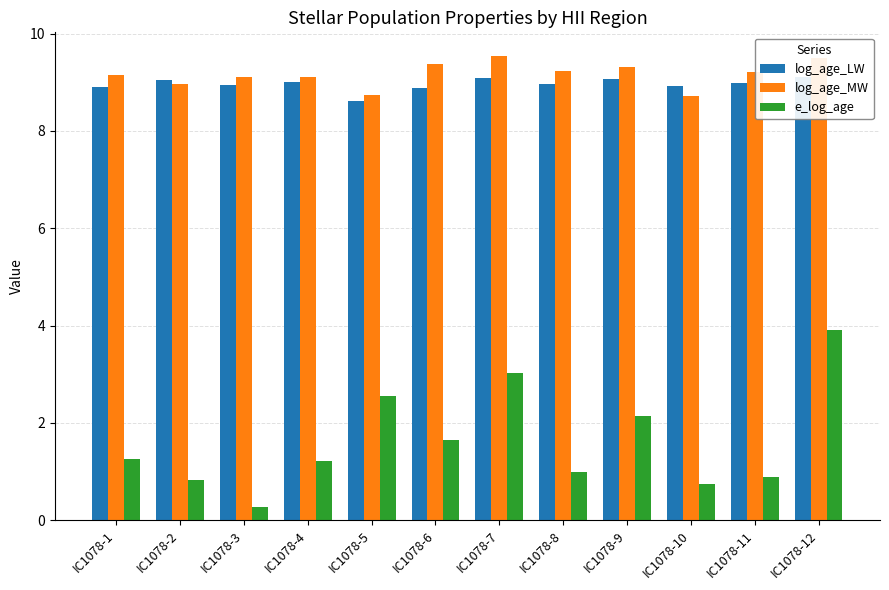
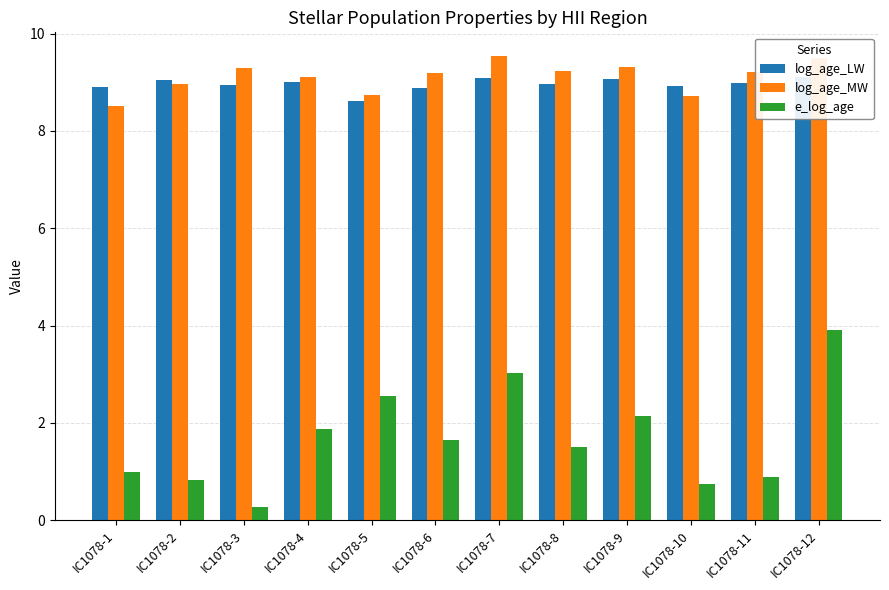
  {
    "log_age_LW": {
      "IC1078-1": 8.9,
      "IC1078-2": 9.0,
      "IC1078-3": 8.9,
      "IC1078-4": 9.0,
      "IC1078-5": 8.6,
      "IC1078-6": 8.9,
      "IC1078-7": 9.1,
      "IC1078-8": 9.0,
      "IC1078-9": 9.1,
      "IC1078-10": 8.9,
      "IC1078-11": 9.0
    },
    "log_age_MW": {
-     "IC1078-1": 9.1,
+     "IC1078-1": 8.5,
      "IC1078-2": 9.0,
-     "IC1078-3": 9.1,
+     "IC1078-3": 9.3,
      "IC1078-4": 9.1,
      "IC1078-5": 8.7,
-     "IC1078-6": 9.4,
+     "IC1078-6": 9.2,
      "IC1078-7": 9.5,
      "IC1078-8": 9.2,
      "IC1078-9": 9.3,
      "IC1078-10": 8.7,
      "IC1078-11": 9.2
    },
    "e_log_age": {
-     "IC1078-1": 1.3,
+     "IC1078-1": 1.0,
      "IC1078-2": 0.8,
      "IC1078-3": 0.3,
-     "IC1078-4": 1.2,
+     "IC1078-4": 1.9,
      "IC1078-5": 2.5,
      "IC1078-6": 1.6,
      "IC1078-7": 3.0,
-     "IC1078-8": 1.0,
+     "IC1078-8": 1.5,
      "IC1078-9": 2.1,
      "IC1078-10": 0.7,
      "IC1078-11": 0.9,
      "IC1078-12": 3.9
    }
  }
